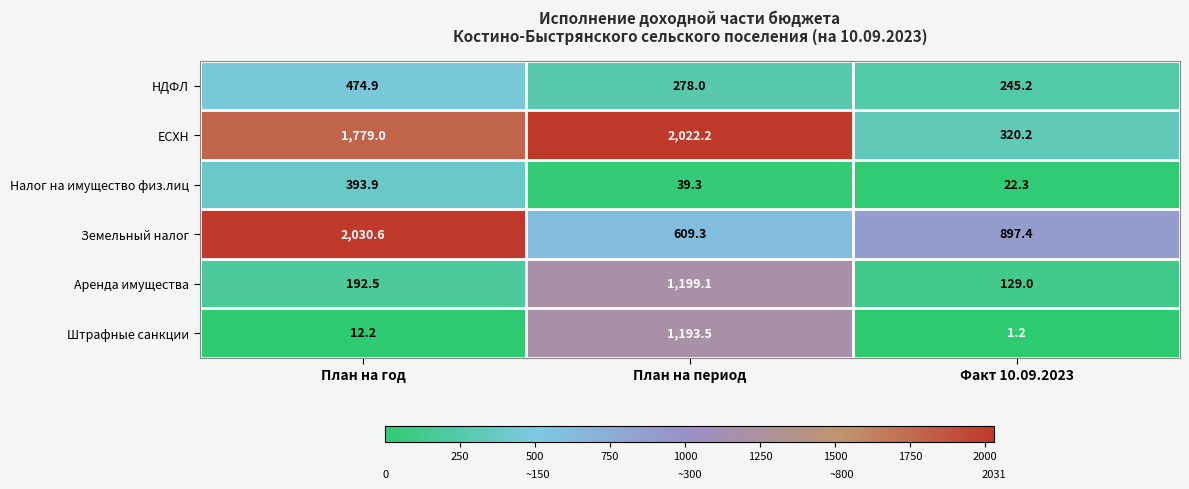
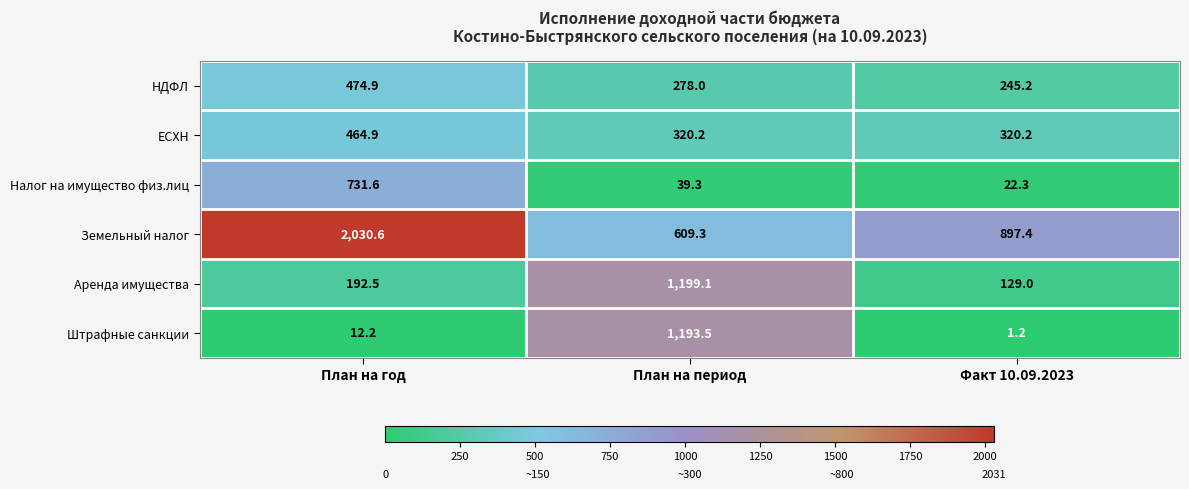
  {
    "НДФЛ": {
      "План на год": "474.9",
      "План на период": "278.0",
      "Факт 10.09.2023": "245.2"
    },
    "ЕСХН": {
-     "План на год": "1,779.0",
-     "План на период": "2,022.2",
+     "План на год": "464.9",
+     "План на период": "320.2",
      "Факт 10.09.2023": "320.2"
    },
    "Налог на имущество физ.лиц": {
-     "План на год": "393.9",
+     "План на год": "731.6",
      "План на период": "39.3",
      "Факт 10.09.2023": "22.3"
    },
    "Земельный налог": {
      "План на год": "2,030.6",
      "План на период": "609.3",
      "Факт 10.09.2023": "897.4"
    },
    "Аренда имущества": {
      "План на год": "192.5",
      "План на период": "1,199.1",
      "Факт 10.09.2023": "129.0"
    },
    "Штрафные санкции": {
      "План на год": "12.2",
      "План на период": "1,193.5",
      "Факт 10.09.2023": "1.2"
    }
  }
